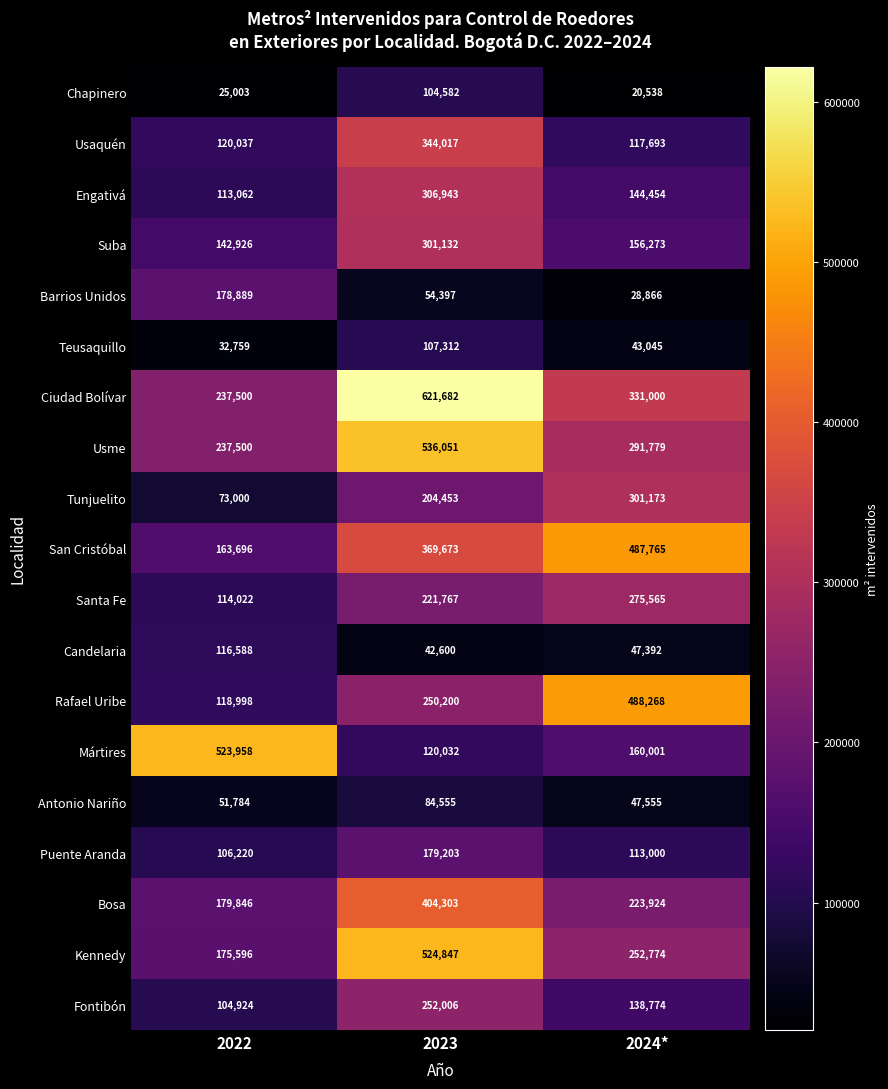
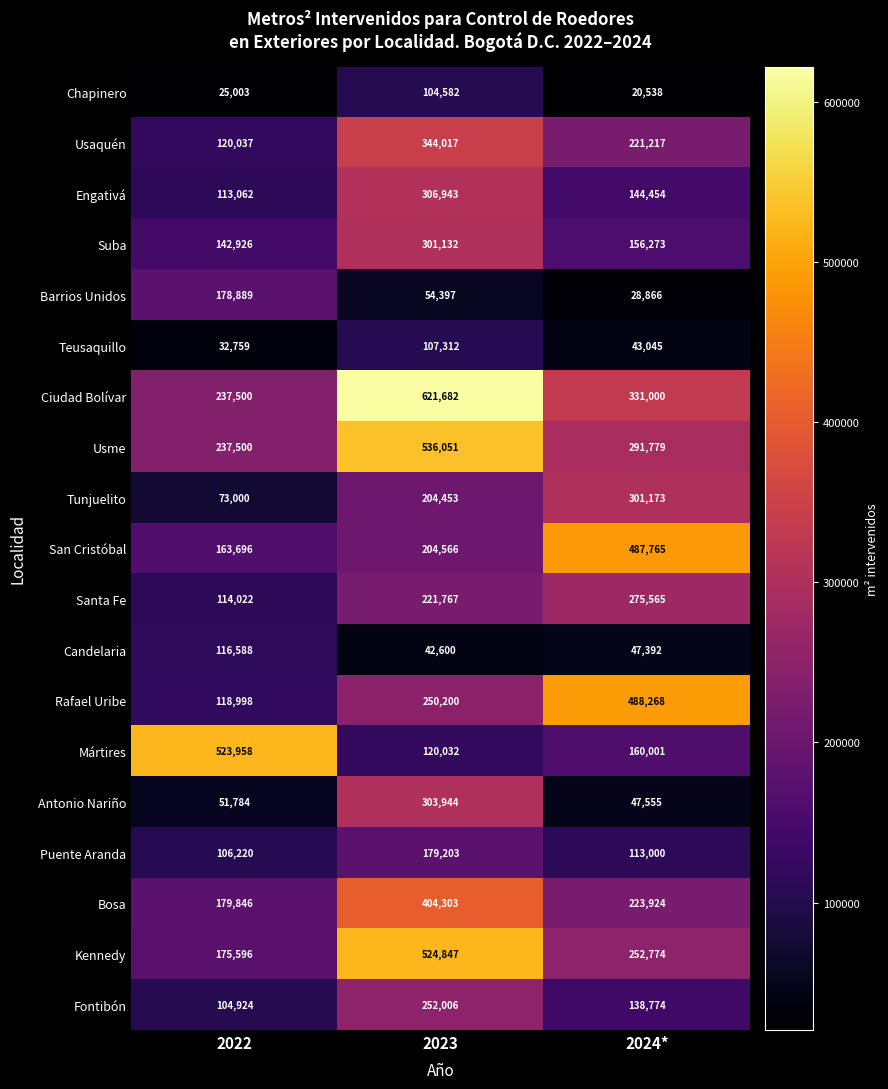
  {
    "Chapinero": {
      "2022": "25,003",
      "2023": "104,582",
      "2024*": "20,538"
    },
    "Usaquén": {
      "2022": "120,037",
      "2023": "344,017",
-     "2024*": "117,693"
+     "2024*": "221,217"
    },
    "Engativá": {
      "2022": "113,062",
      "2023": "306,943",
      "2024*": "144,454"
    },
    "Suba": {
      "2022": "142,926",
      "2023": "301,132",
      "2024*": "156,273"
    },
    "Barrios Unidos": {
      "2022": "178,889",
      "2023": "54,397",
      "2024*": "28,866"
    },
    "Teusaquillo": {
      "2022": "32,759",
      "2023": "107,312",
      "2024*": "43,045"
    },
    "Ciudad Bolívar": {
      "2022": "237,500",
      "2023": "621,682",
      "2024*": "331,000"
    },
    "Usme": {
      "2022": "237,500",
      "2023": "536,051",
      "2024*": "291,779"
    },
    "Tunjuelito": {
      "2022": "73,000",
      "2023": "204,453",
      "2024*": "301,173"
    },
    "San Cristóbal": {
      "2022": "163,696",
-     "2023": "369,673",
+     "2023": "204,566",
      "2024*": "487,765"
    },
    "Santa Fe": {
      "2022": "114,022",
      "2023": "221,767",
      "2024*": "275,565"
    },
    "Candelaria": {
      "2022": "116,588",
      "2023": "42,600",
      "2024*": "47,392"
    },
    "Rafael Uribe": {
      "2022": "118,998",
      "2023": "250,200",
      "2024*": "488,268"
    },
    "Mártires": {
      "2022": "523,958",
      "2023": "120,032",
      "2024*": "160,001"
    },
    "Antonio Nariño": {
      "2022": "51,784",
-     "2023": "84,555",
+     "2023": "303,944",
      "2024*": "47,555"
    },
    "Puente Aranda": {
      "2022": "106,220",
      "2023": "179,203",
      "2024*": "113,000"
    },
    "Bosa": {
      "2022": "179,846",
      "2023": "404,303",
      "2024*": "223,924"
    },
    "Kennedy": {
      "2022": "175,596",
      "2023": "524,847",
      "2024*": "252,774"
    },
    "Fontibón": {
      "2022": "104,924",
      "2023": "252,006",
      "2024*": "138,774"
    }
  }
